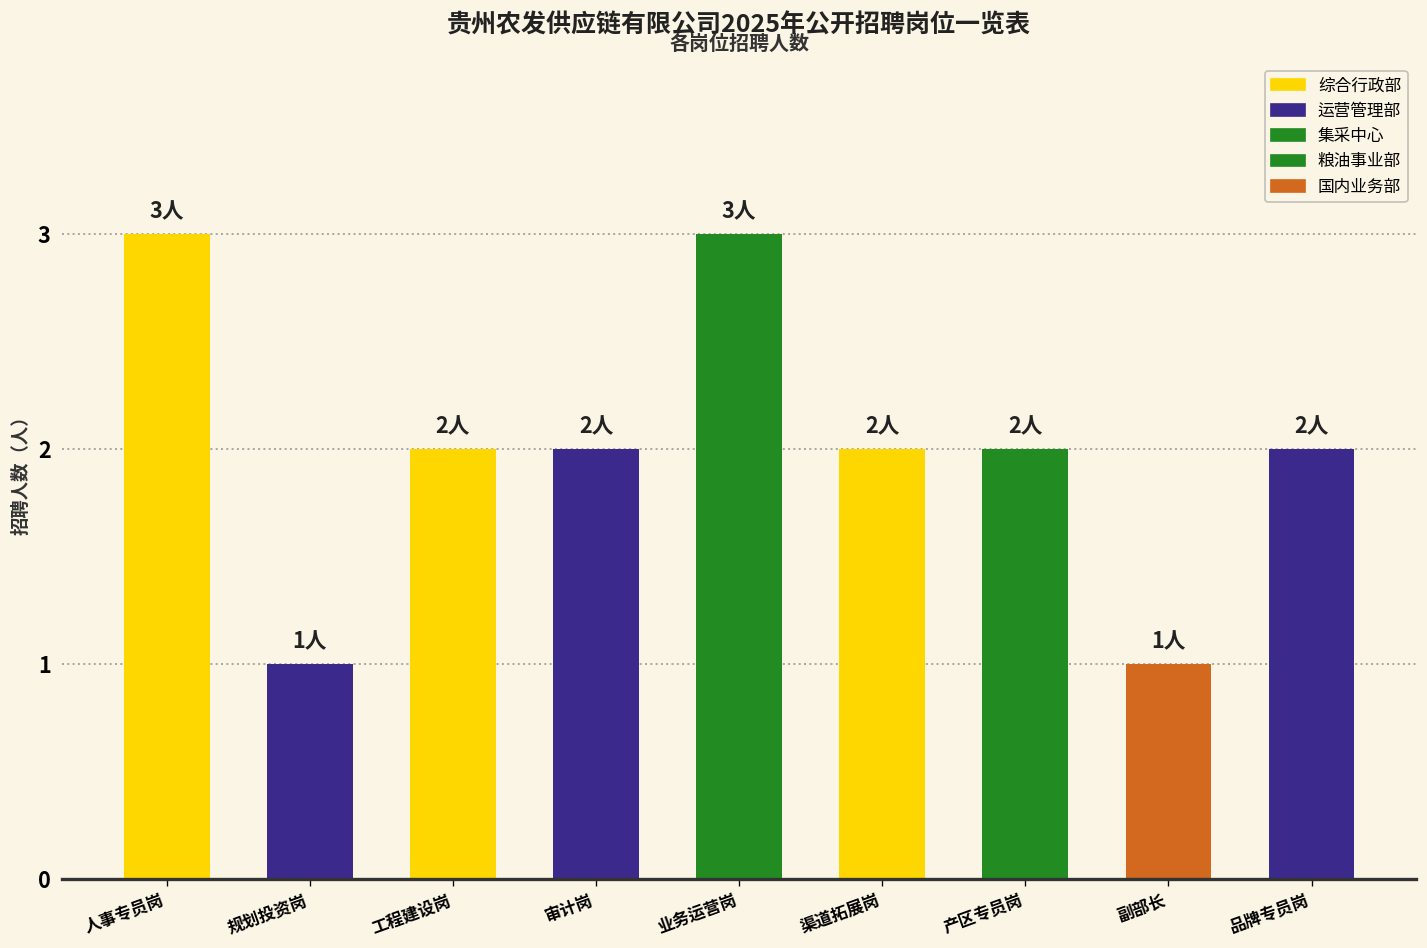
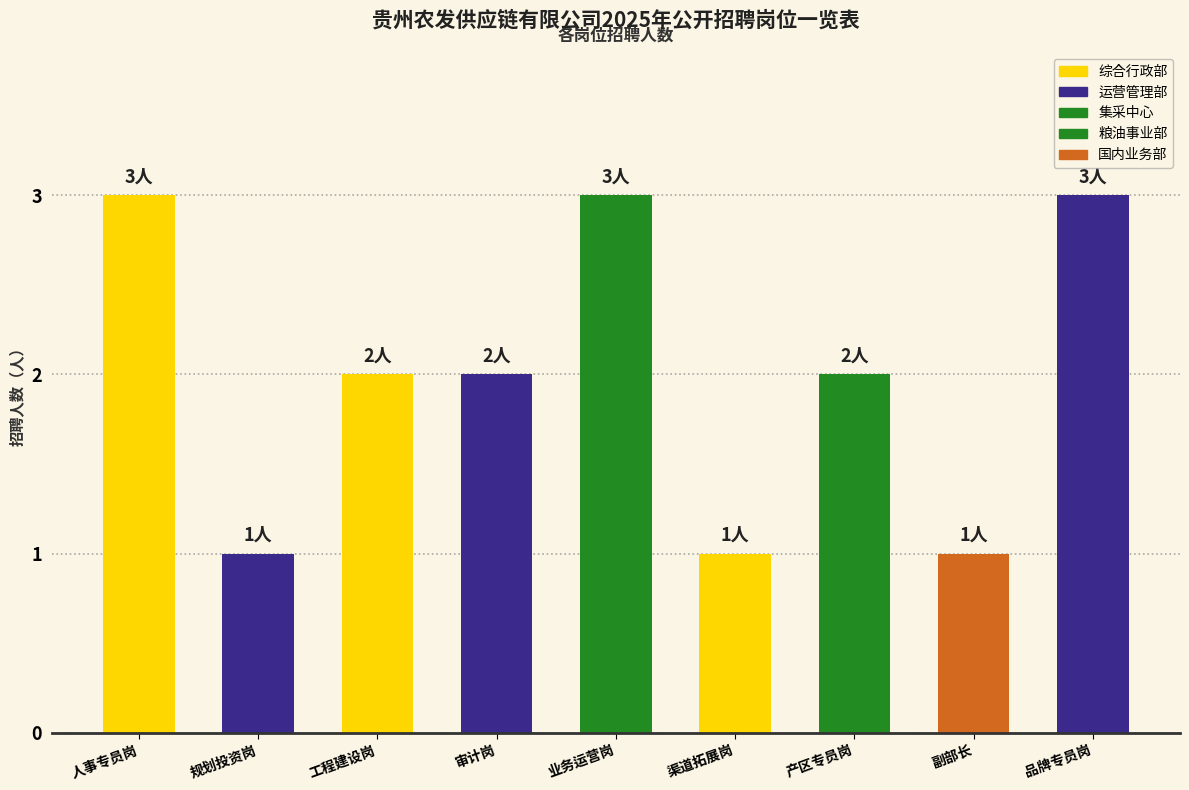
  {
    "人事专员岗": "3人",
    "规划投资岗": "1人",
    "工程建设岗": "2人",
    "审计岗": "2人",
    "业务运营岗": "3人",
-   "渠道拓展岗": "2人",
+   "渠道拓展岗": "1人",
    "产区专员岗": "2人",
    "副部长": "1人",
-   "品牌专员岗": "2人"
+   "品牌专员岗": "3人"
  }
